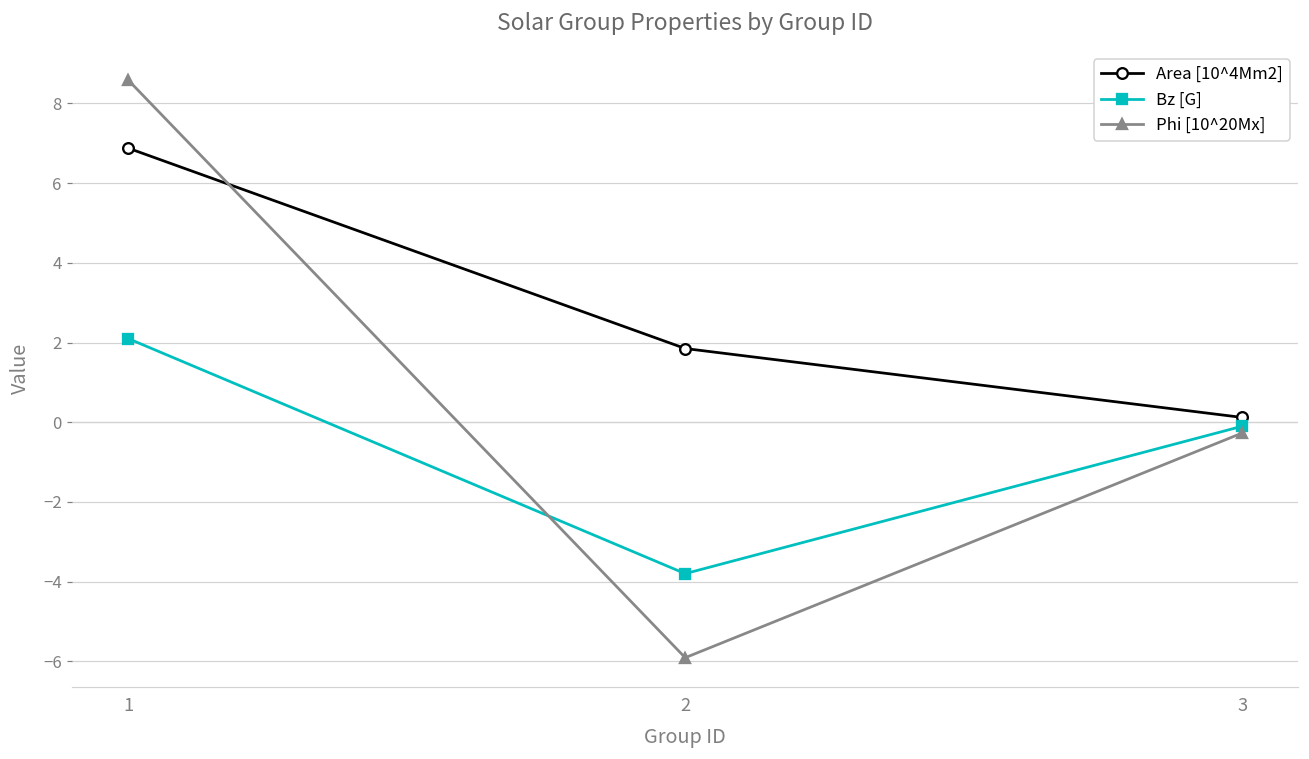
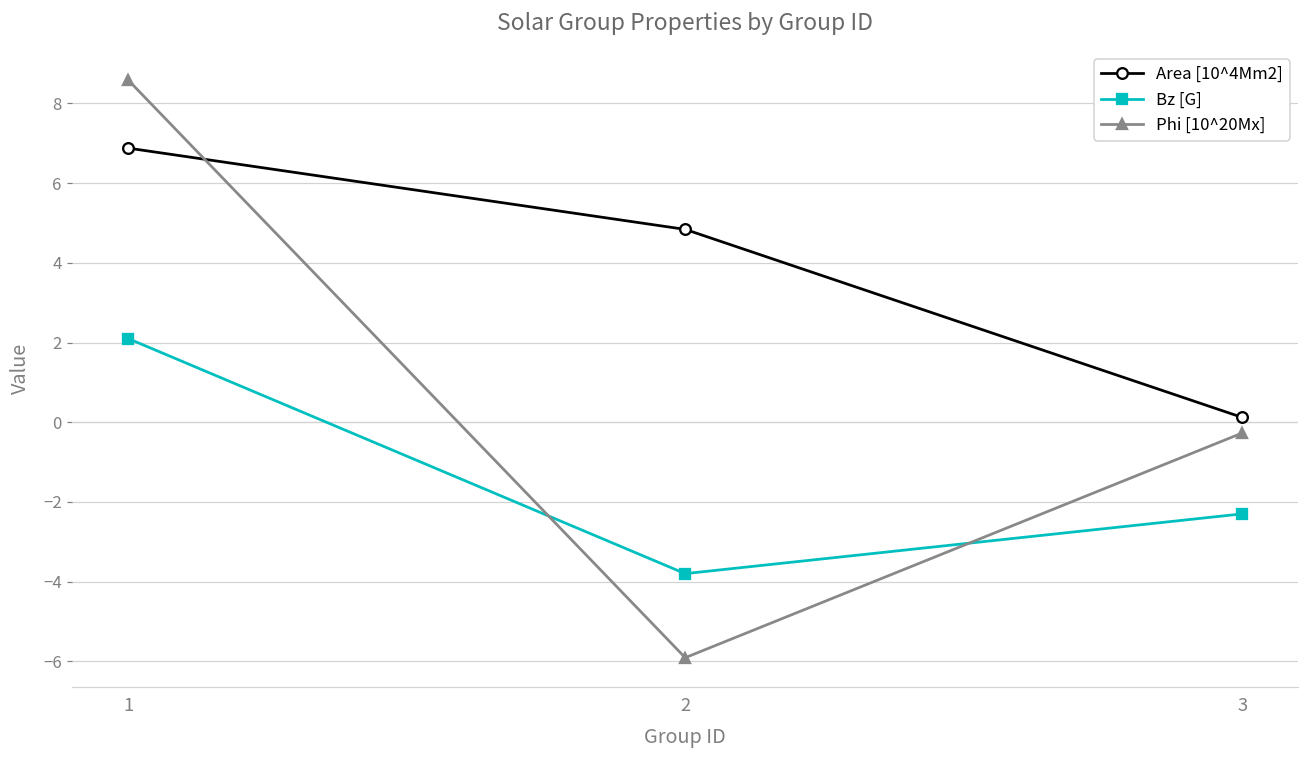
  {
    "Area [10^4Mm2]": {
      "1": 6.9,
-     "2": 1.9,
+     "2": 4.8,
      "3": 0.1
    },
    "Bz [G]": {
      "1": 2.1,
      "2": -3.8,
-     "3": -0.1
+     "3": -2.3
    },
    "Phi [10^20Mx]": {
      "1": 8.6,
      "2": -5.9,
      "3": -0.3
    }
  }
